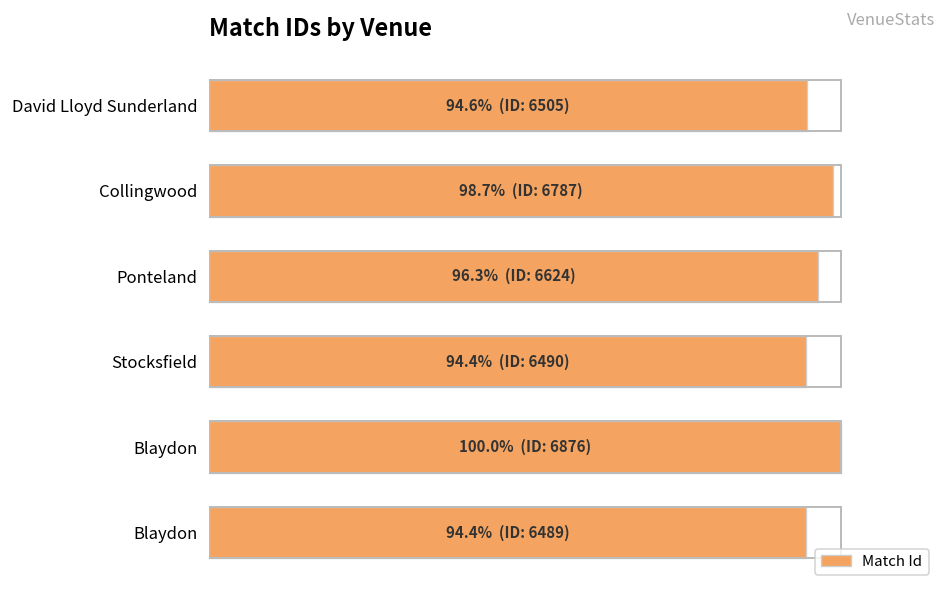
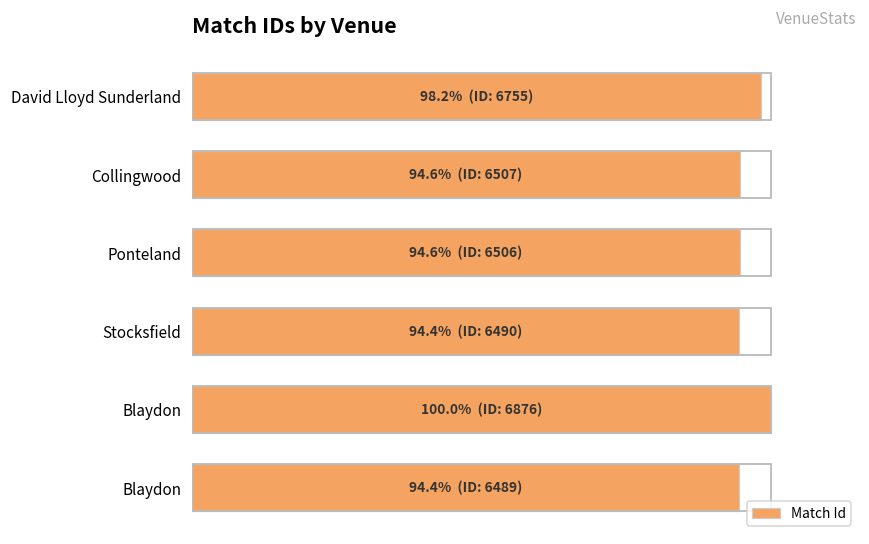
  {
-   "David Lloyd Sunderland": "94.6% (ID: 6505)",
-   "Collingwood": "98.7% (ID: 6787)",
-   "Ponteland": "96.3% (ID: 6624)",
+   "David Lloyd Sunderland": "98.2% (ID: 6755)",
+   "Collingwood": "94.6% (ID: 6507)",
+   "Ponteland": "94.6% (ID: 6506)",
    "Stocksfield": "94.4%"
  }
